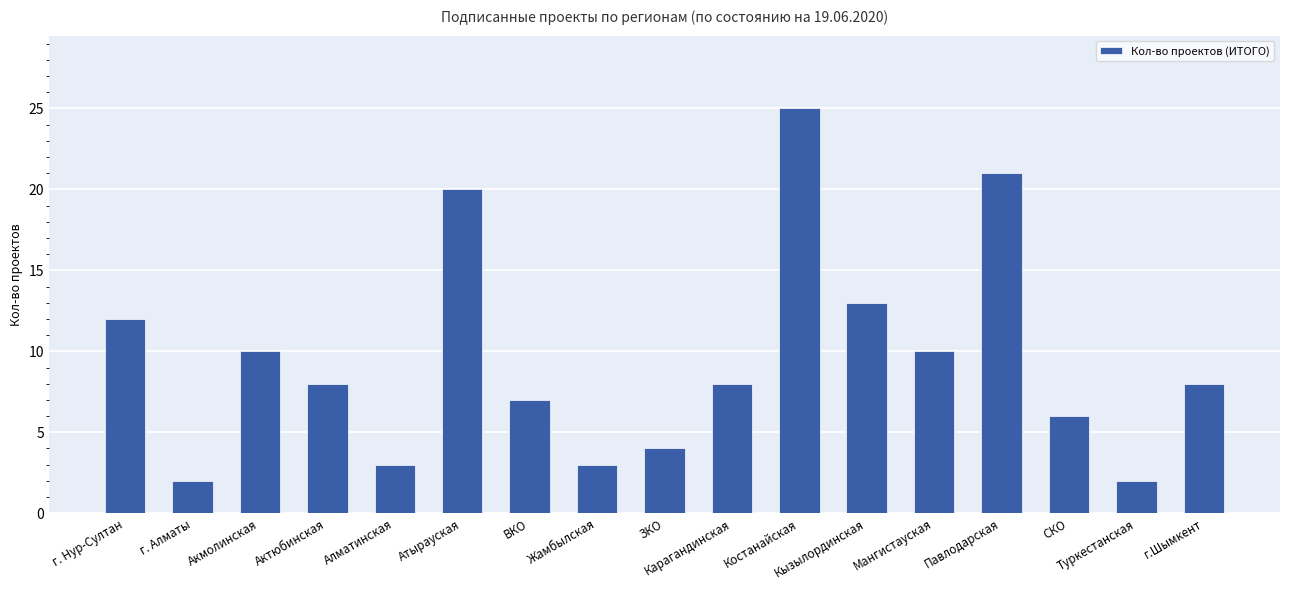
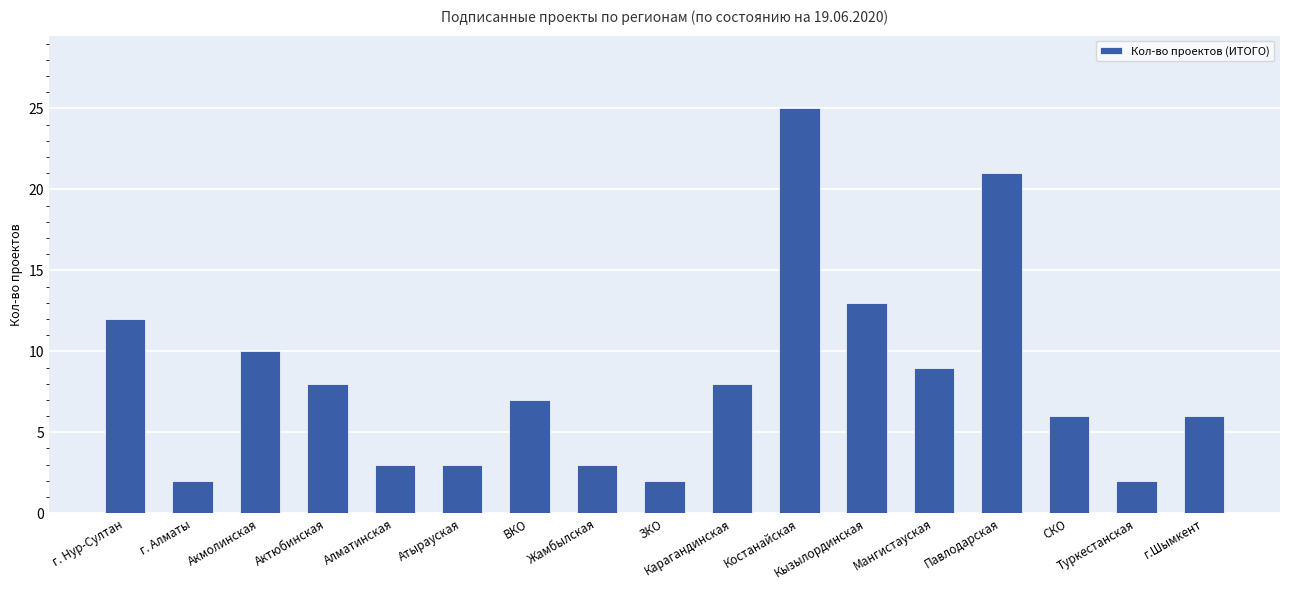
  {
    "г. Нур-Султан": 12,
    "г. Алматы": 2,
    "Акмолинская": 10,
    "Актюбинская": 8,
    "Алматинская": 3,
-   "Атырауская": 20,
+   "Атырауская": 3,
    "ВКО": 7,
    "Жамбылская": 3,
-   "ЗКО": 4,
+   "ЗКО": 2,
    "Карагандинская": 8,
    "Костанайская": 25,
    "Кызылординская": 13,
-   "Мангистауская": 10,
+   "Мангистауская": 9,
    "Павлодарская": 21,
    "СКО": 6,
    "Туркестанская": 2,
-   "г.Шымкент": 8
+   "г.Шымкент": 6
  }
